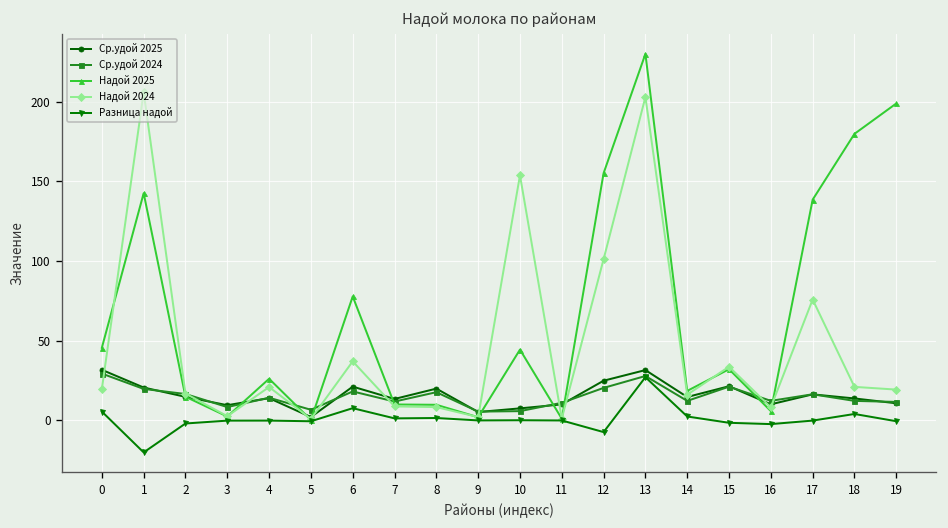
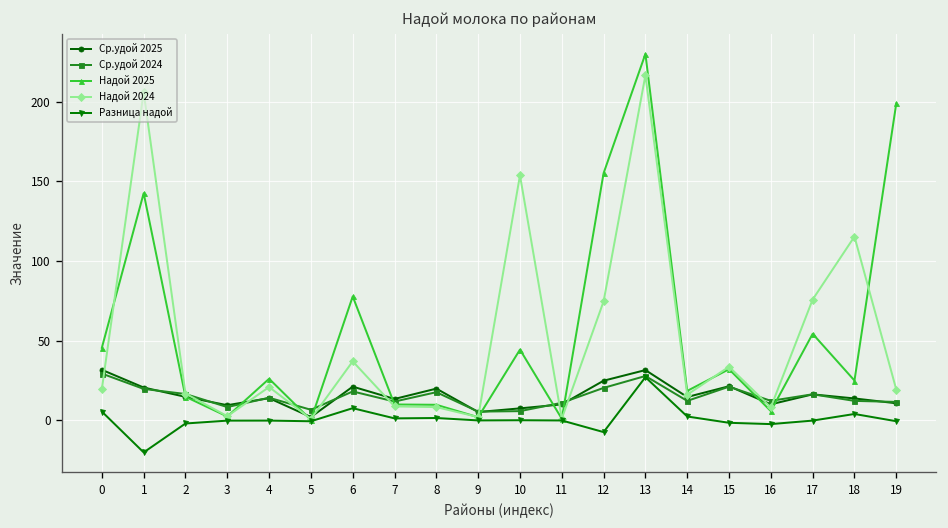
  {
    "Надой 2025": {
      "0": 46,
      "1": 143,
      "4": 26,
      "6": 78,
      "10": 44,
      "12": 155,
      "13": 230,
      "14": 18,
      "16": 6,
-     "17": 139,
-     "18": 180,
+     "17": 54,
+     "18": 25,
      "19": 199
    },
    "Надой 2024": {
      "0": 20,
      "4": 21,
      "6": 37,
      "10": 154,
-     "12": 101,
-     "13": 203,
+     "12": 75,
+     "13": 217,
      "17": 76,
-     "18": 21,
+     "18": 115,
      "19": 19
    }
  }
